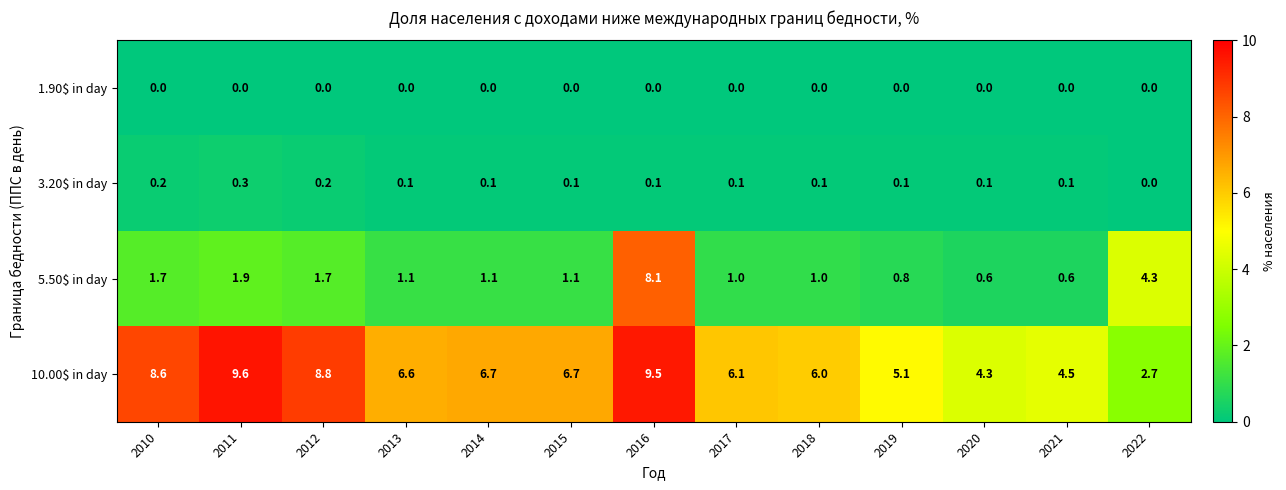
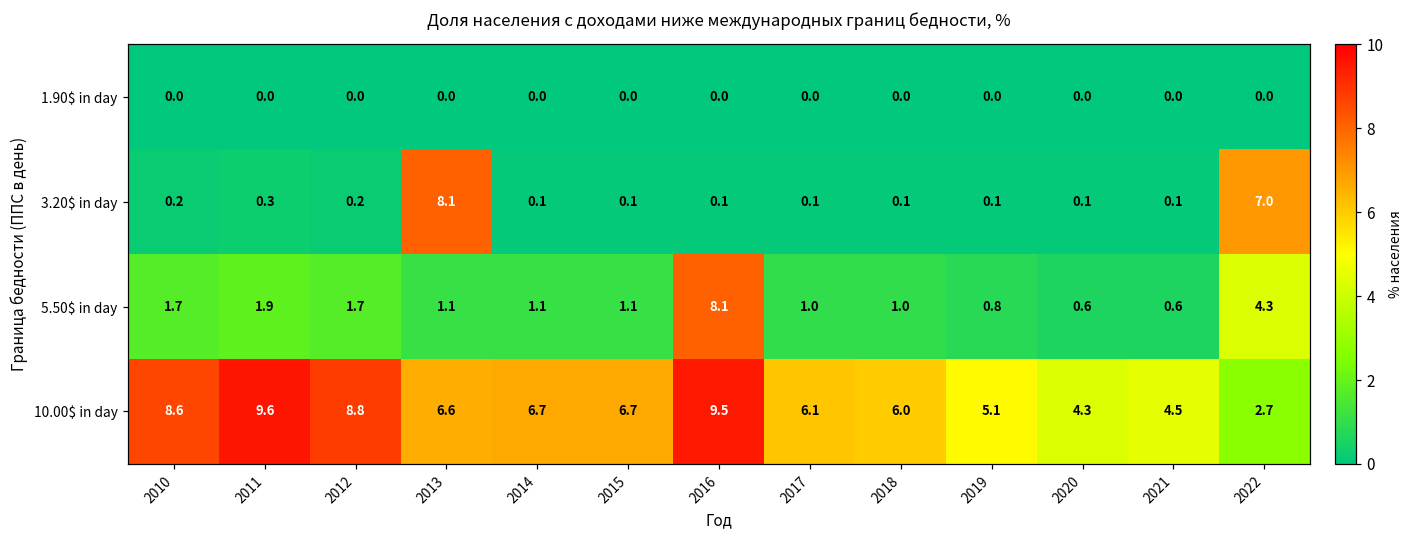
  {
    "1.90$ in day": {
      "2010": 0.0,
      "2011": 0.0,
      "2012": 0.0,
      "2013": 0.0,
      "2014": 0.0,
      "2015": 0.0,
      "2016": 0.0,
      "2017": 0.0,
      "2018": 0.0,
      "2019": 0.0,
      "2020": 0.0,
      "2021": 0.0,
      "2022": 0.0
    },
    "3.20$ in day": {
      "2010": 0.2,
      "2011": 0.3,
      "2012": 0.2,
-     "2013": 0.1,
+     "2013": 8.1,
      "2014": 0.1,
      "2015": 0.1,
      "2016": 0.1,
      "2017": 0.1,
      "2018": 0.1,
      "2019": 0.1,
      "2020": 0.1,
      "2021": 0.1,
-     "2022": 0.0
+     "2022": 7.0
    },
    "5.50$ in day": {
      "2010": 1.7,
      "2011": 1.9,
      "2012": 1.7,
      "2013": 1.1,
      "2014": 1.1,
      "2015": 1.1,
      "2016": 8.1,
      "2017": 1.0,
      "2018": 1.0,
      "2019": 0.8,
      "2020": 0.6,
      "2021": 0.6,
      "2022": 4.3
    },
    "10.00$ in day": {
      "2010": 8.6,
      "2011": 9.6,
      "2012": 8.8,
      "2013": 6.6,
      "2014": 6.7,
      "2015": 6.7,
      "2016": 9.5,
      "2017": 6.1,
      "2018": 6.0,
      "2019": 5.1,
      "2020": 4.3,
      "2021": 4.5,
      "2022": 2.7
    }
  }
